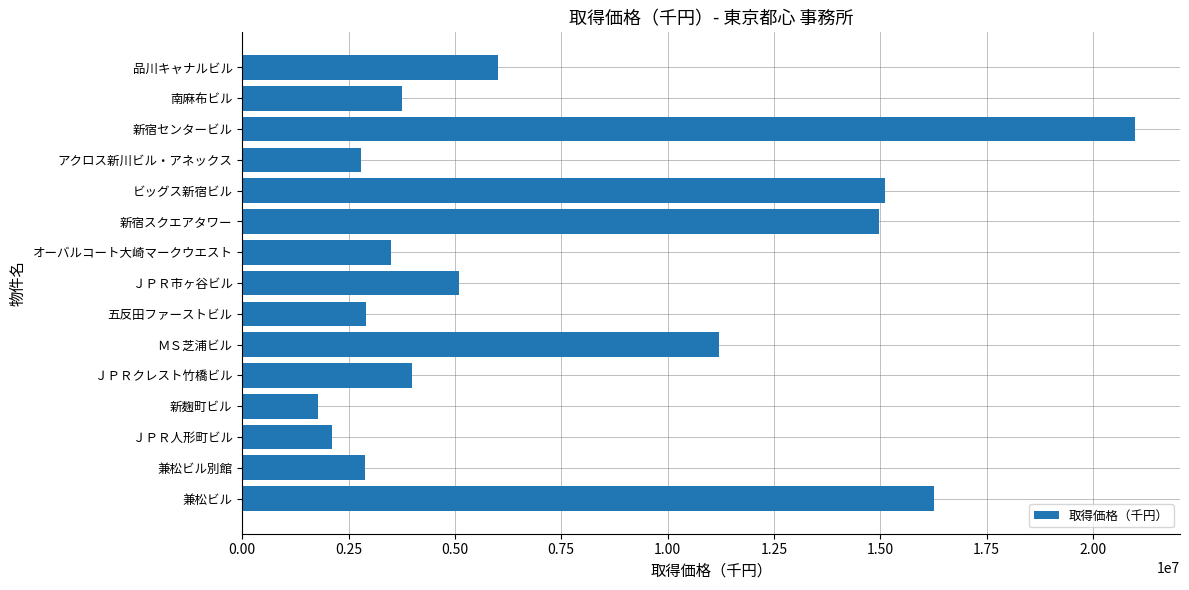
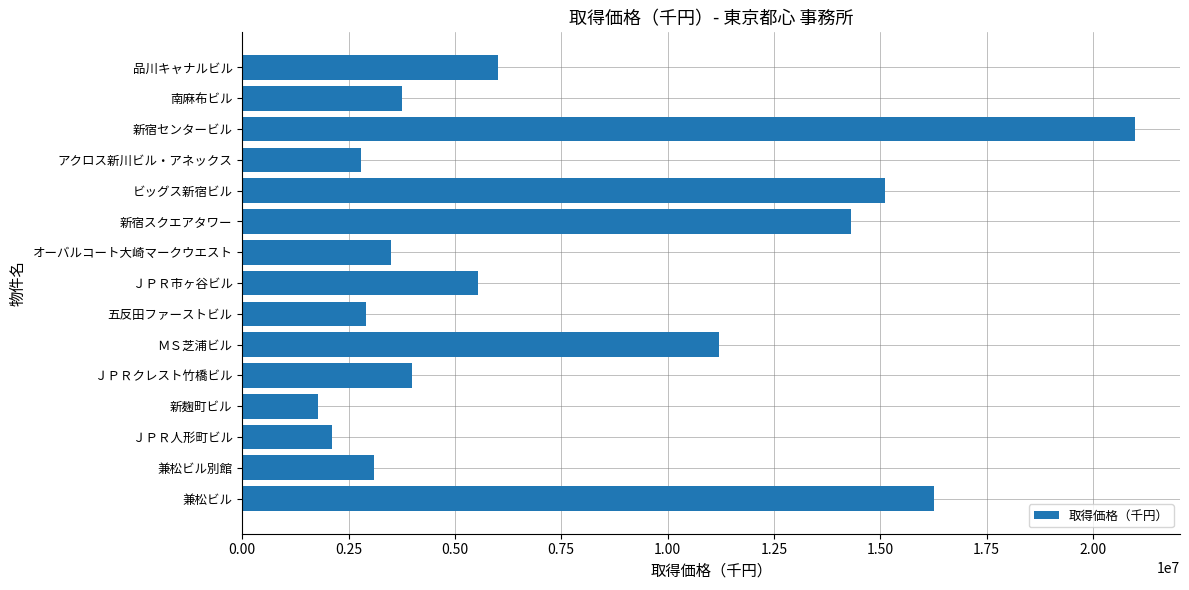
  {
    "品川キャナルビル": 6000000,
    "南麻布ビル": 3800000,
    "新宿センタービル": 21000000,
    "アクロス新川ビル・アネックス": 2800000,
    "ビッグス新宿ビル": 15100000,
-   "新宿スクエアタワー": 15000000,
+   "新宿スクエアタワー": 14300000,
    "オーバルコート大崎マークウエスト": 3500000,
-   "ＪＰＲ市ヶ谷ビル": 5100000,
+   "ＪＰＲ市ヶ谷ビル": 5500000,
    "五反田ファーストビル": 2900000,
    "ＭＳ芝浦ビル": 11200000,
    "ＪＰＲクレスト竹橋ビル": 4000000,
    "新麹町ビル": 1800000,
    "ＪＰＲ人形町ビル": 2100000,
-   "兼松ビル別館": 2900000,
+   "兼松ビル別館": 3100000,
    "兼松ビル": 16300000
  }
